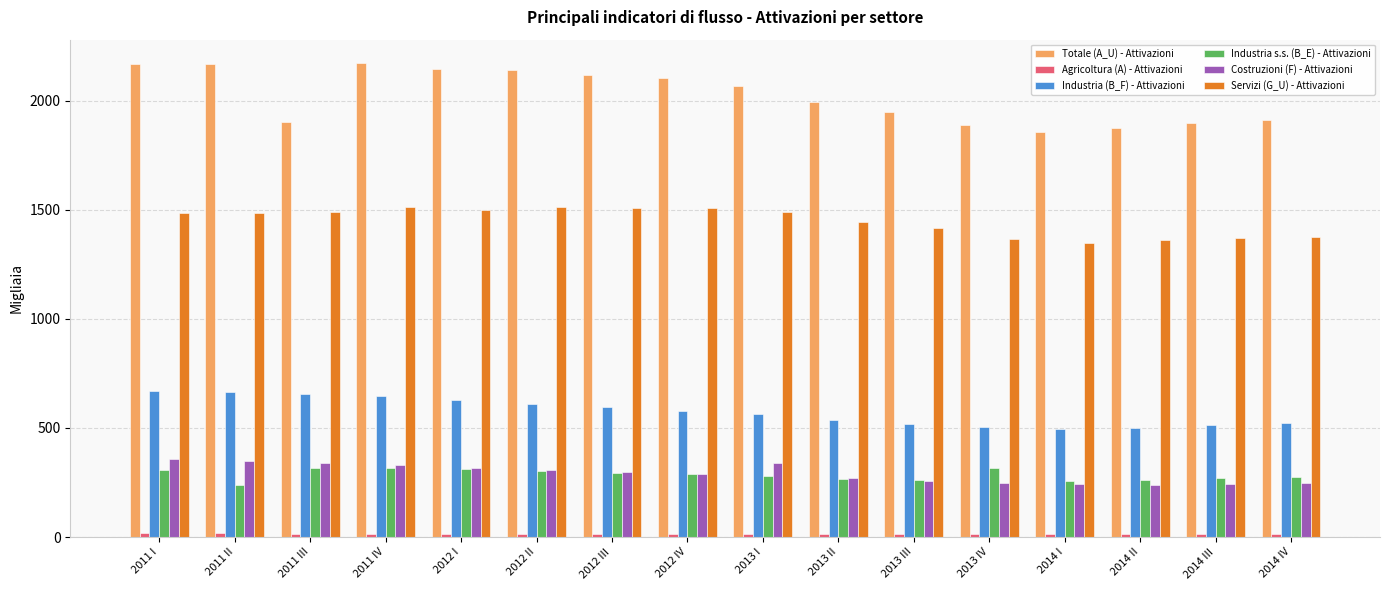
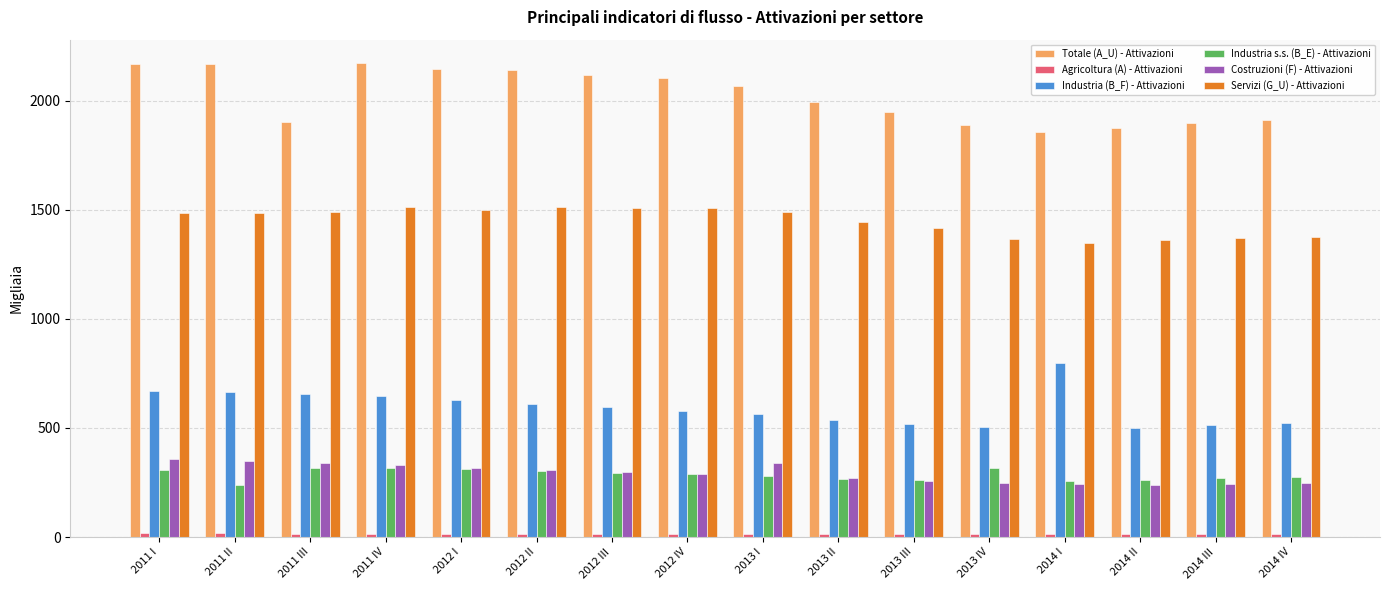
  {
    "Totale (A_U) - Attivazioni": {
      "2011 I": 2170,
      "2011 II": 2170,
      "2011 III": 1900,
      "2011 IV": 2170,
      "2012 I": 2140,
      "2012 II": 2140,
      "2012 III": 2120,
      "2012 IV": 2100,
      "2013 I": 2070,
      "2013 II": 1990,
      "2013 III": 1950,
      "2013 IV": 1890,
      "2014 I": 1860,
      "2014 II": 1870,
      "2014 III": 1900,
      "2014 IV": 1910
    },
    "Agricoltura (A) - Attivazioni": {
      "2011 I": 20,
      "2011 II": 20,
      "2011 III": 20,
      "2011 IV": 20,
      "2012 I": 20,
      "2012 II": 20,
      "2012 III": 20,
      "2012 IV": 20,
      "2013 I": 20,
      "2013 II": 10,
      "2013 III": 10,
      "2013 IV": 10,
      "2014 I": 10,
      "2014 II": 10,
      "2014 III": 10,
      "2014 IV": 10
    },
    "Industria (B_F) - Attivazioni": {
      "2011 I": 670,
      "2011 II": 660,
      "2011 III": 660,
      "2011 IV": 640,
      "2012 I": 630,
      "2012 II": 610,
      "2012 III": 590,
      "2012 IV": 580,
      "2013 I": 560,
      "2013 II": 530,
      "2013 III": 520,
      "2013 IV": 510,
-     "2014 I": 500,
+     "2014 I": 800,
      "2014 II": 500,
      "2014 III": 510,
      "2014 IV": 520
    },
    "Industria s.s. (B_E) - Attivazioni": {
      "2011 I": 310,
      "2011 II": 240,
      "2011 III": 320,
      "2011 IV": 320,
      "2012 I": 310,
      "2012 II": 300,
      "2012 III": 300,
      "2012 IV": 290,
      "2013 I": 280,
      "2013 II": 270,
      "2013 III": 260,
      "2013 IV": 320,
      "2014 I": 260,
      "2014 II": 260,
      "2014 III": 270,
      "2014 IV": 280
    },
    "Costruzioni (F) - Attivazioni": {
      "2011 I": 360,
      "2011 II": 350,
      "2011 III": 340,
      "2011 IV": 330,
      "2012 I": 320,
      "2012 II": 310,
      "2012 III": 300,
      "2012 IV": 290,
      "2013 I": 340,
      "2013 II": 270,
      "2013 III": 260,
      "2013 IV": 250,
      "2014 I": 240,
      "2014 II": 240,
      "2014 III": 240,
      "2014 IV": 250
    },
    "Servizi (G_U) - Attivazioni": {
      "2011 I": 1480,
      "2011 II": 1490,
      "2011 III": 1490,
      "2011 IV": 1510,
      "2012 I": 1500,
      "2012 II": 1510,
      "2012 III": 1510,
      "2012 IV": 1510,
      "2013 I": 1490,
      "2013 II": 1440,
      "2013 III": 1420,
      "2013 IV": 1370,
      "2014 I": 1350,
      "2014 II": 1360,
      "2014 III": 1370,
      "2014 IV": 1370
    }
  }
